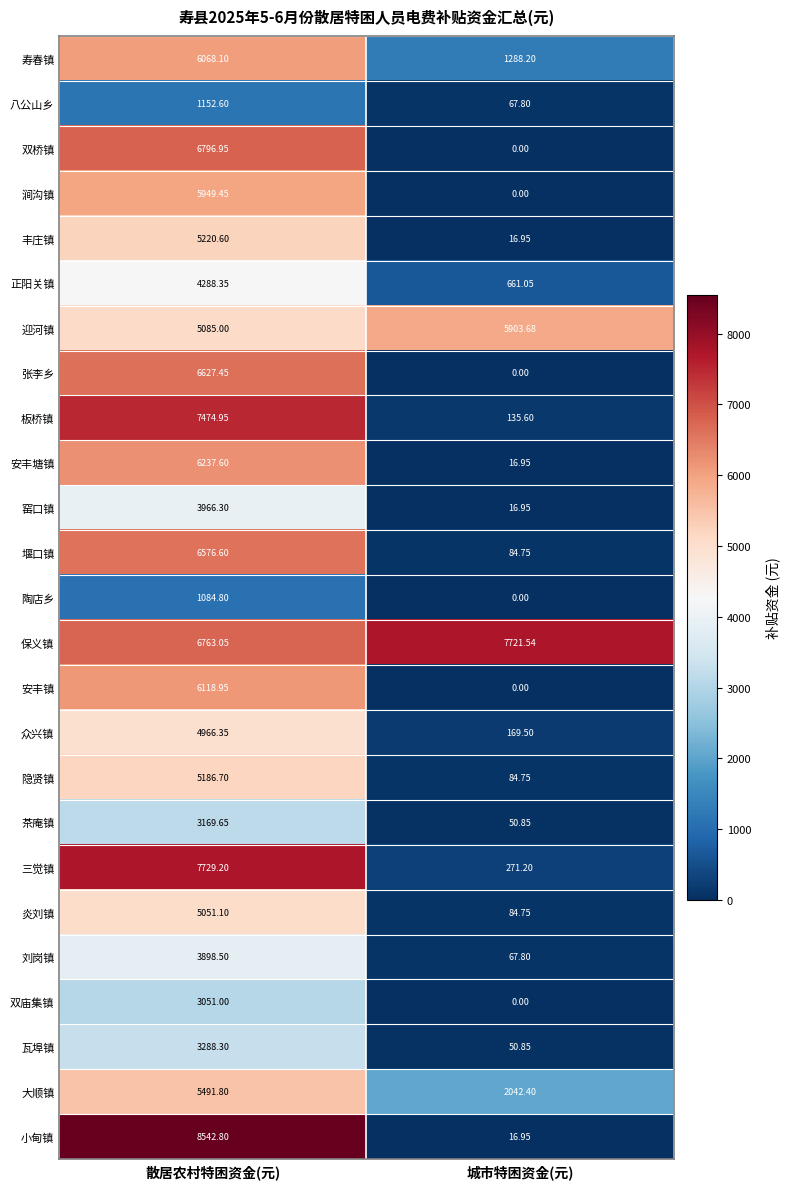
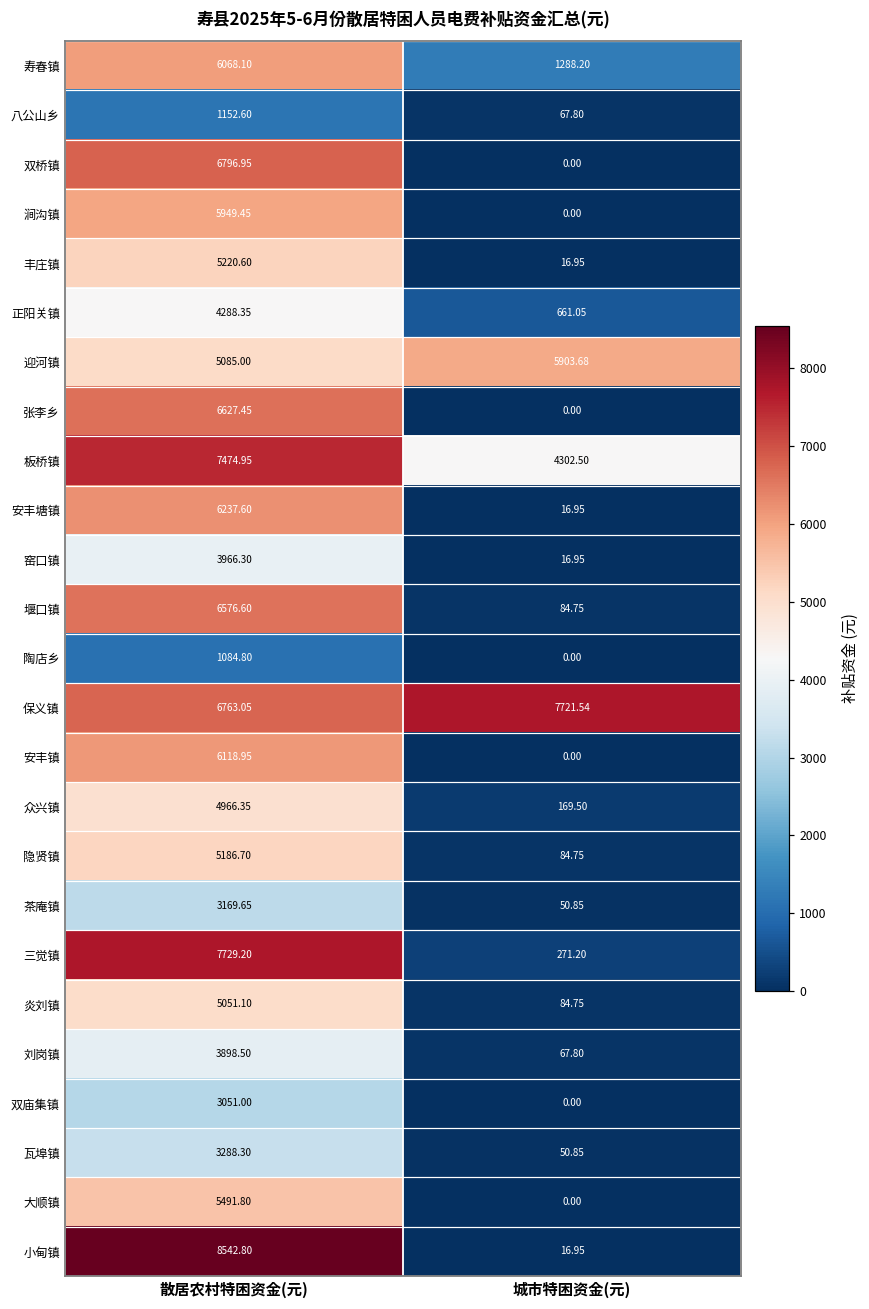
  {
    "寿春镇": {
      "散居农村特困资金(元)": 6068.10,
      "城市特困资金(元)": 1288.20
    },
    "八公山乡": {
      "散居农村特困资金(元)": 1152.60,
      "城市特困资金(元)": 67.80
    },
    "双桥镇": {
      "散居农村特困资金(元)": 6796.95,
      "城市特困资金(元)": 0.00
    },
    "涧沟镇": {
      "散居农村特困资金(元)": 5949.45,
      "城市特困资金(元)": 0.00
    },
    "丰庄镇": {
      "散居农村特困资金(元)": 5220.60,
      "城市特困资金(元)": 16.95
    },
    "正阳关镇": {
      "散居农村特困资金(元)": 4288.35,
      "城市特困资金(元)": 661.05
    },
    "迎河镇": {
      "散居农村特困资金(元)": 5085.00,
      "城市特困资金(元)": 5903.68
    },
    "张李乡": {
      "散居农村特困资金(元)": 6627.45,
      "城市特困资金(元)": 0.00
    },
    "板桥镇": {
      "散居农村特困资金(元)": 7474.95,
-     "城市特困资金(元)": 135.60
+     "城市特困资金(元)": 4302.50
    },
    "安丰塘镇": {
      "散居农村特困资金(元)": 6237.60,
      "城市特困资金(元)": 16.95
    },
    "窑口镇": {
      "散居农村特困资金(元)": 3966.30,
      "城市特困资金(元)": 16.95
    },
    "堰口镇": {
      "散居农村特困资金(元)": 6576.60,
      "城市特困资金(元)": 84.75
    },
    "陶店乡": {
      "散居农村特困资金(元)": 1084.80,
      "城市特困资金(元)": 0.00
    },
    "保义镇": {
      "散居农村特困资金(元)": 6763.05,
      "城市特困资金(元)": 7721.54
    },
    "安丰镇": {
      "散居农村特困资金(元)": 6118.95,
      "城市特困资金(元)": 0.00
    },
    "众兴镇": {
      "散居农村特困资金(元)": 4966.35,
      "城市特困资金(元)": 169.50
    },
    "隐贤镇": {
      "散居农村特困资金(元)": 5186.70,
      "城市特困资金(元)": 84.75
    },
    "茶庵镇": {
      "散居农村特困资金(元)": 3169.65,
      "城市特困资金(元)": 50.85
    },
    "三觉镇": {
      "散居农村特困资金(元)": 7729.20,
      "城市特困资金(元)": 271.20
    },
    "炎刘镇": {
      "散居农村特困资金(元)": 5051.10,
      "城市特困资金(元)": 84.75
    },
    "刘岗镇": {
      "散居农村特困资金(元)": 3898.50,
      "城市特困资金(元)": 67.80
    },
    "双庙集镇": {
      "散居农村特困资金(元)": 3051.00,
      "城市特困资金(元)": 0.00
    },
    "瓦埠镇": {
      "散居农村特困资金(元)": 3288.30,
      "城市特困资金(元)": 50.85
    },
    "大顺镇": {
      "散居农村特困资金(元)": 5491.80,
-     "城市特困资金(元)": 2042.40
+     "城市特困资金(元)": 0.00
    },
    "小甸镇": {
      "散居农村特困资金(元)": 8542.80,
      "城市特困资金(元)": 16.95
    }
  }
